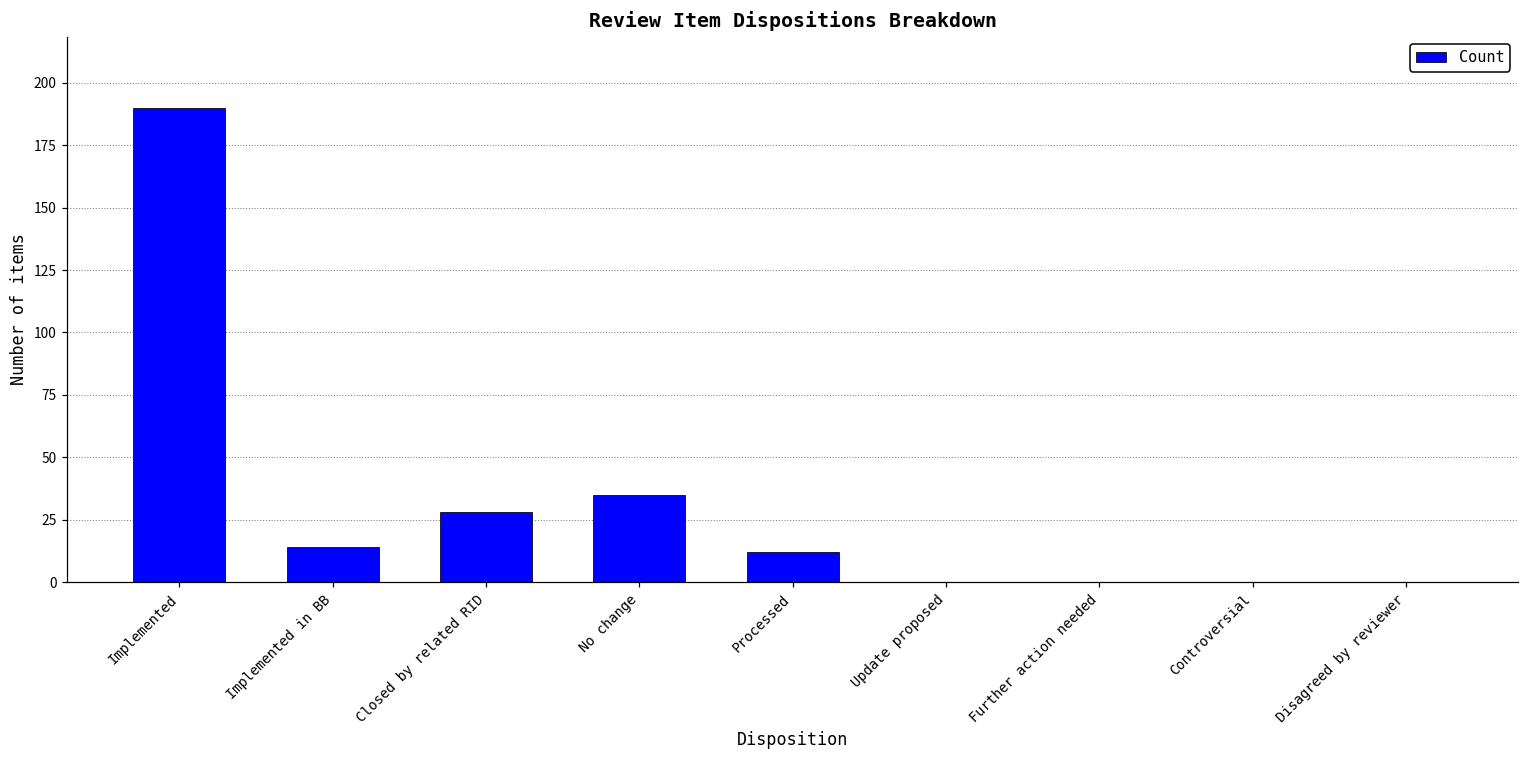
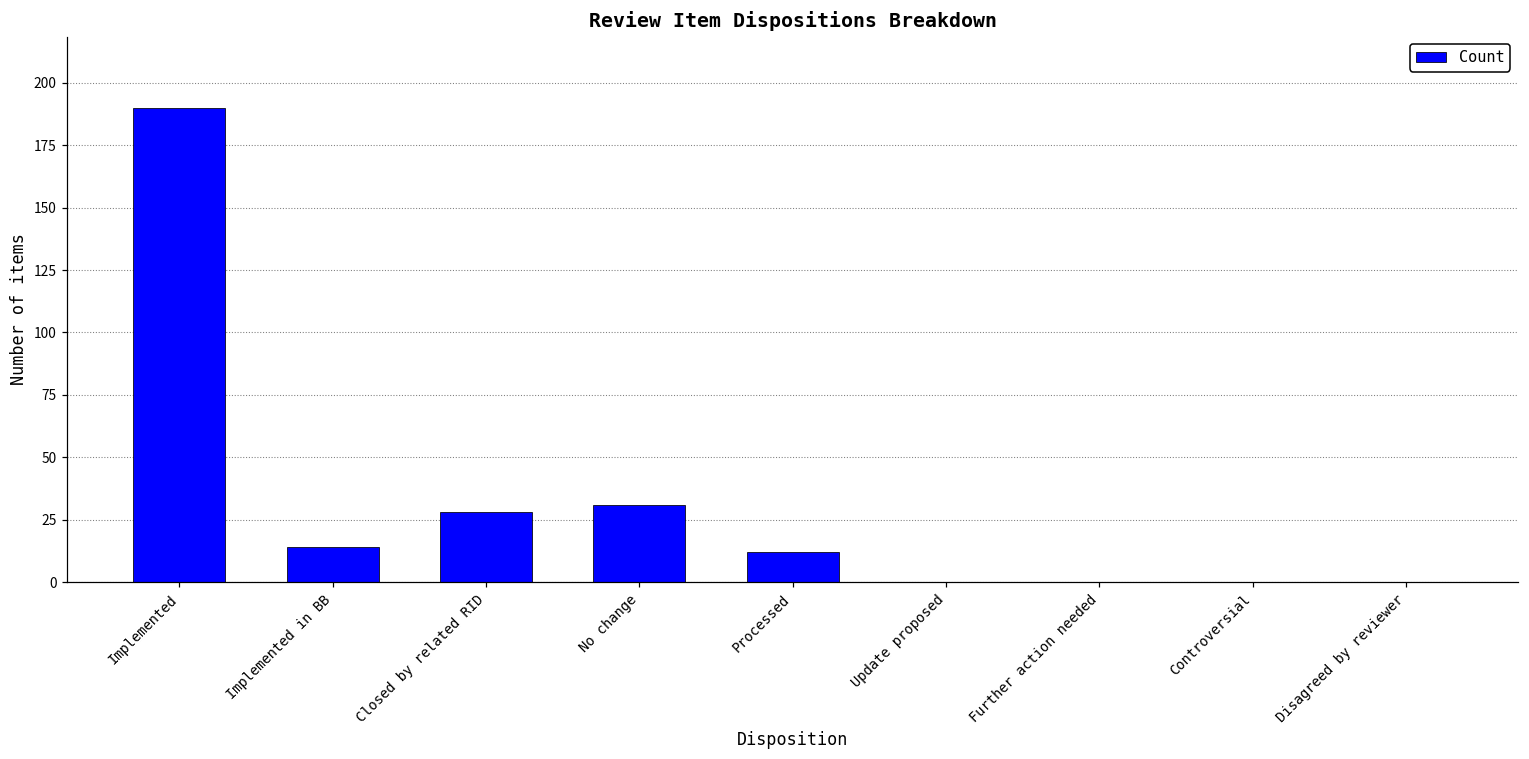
  {
    "Implemented": 190,
    "Implemented in BB": 14,
    "Closed by related RID": 28,
-   "No change": 35,
+   "No change": 31,
    "Processed": 12,
    "Update proposed": 0,
    "Further action needed": 0,
    "Controversial": 0,
    "Disagreed by reviewer": 0
  }
